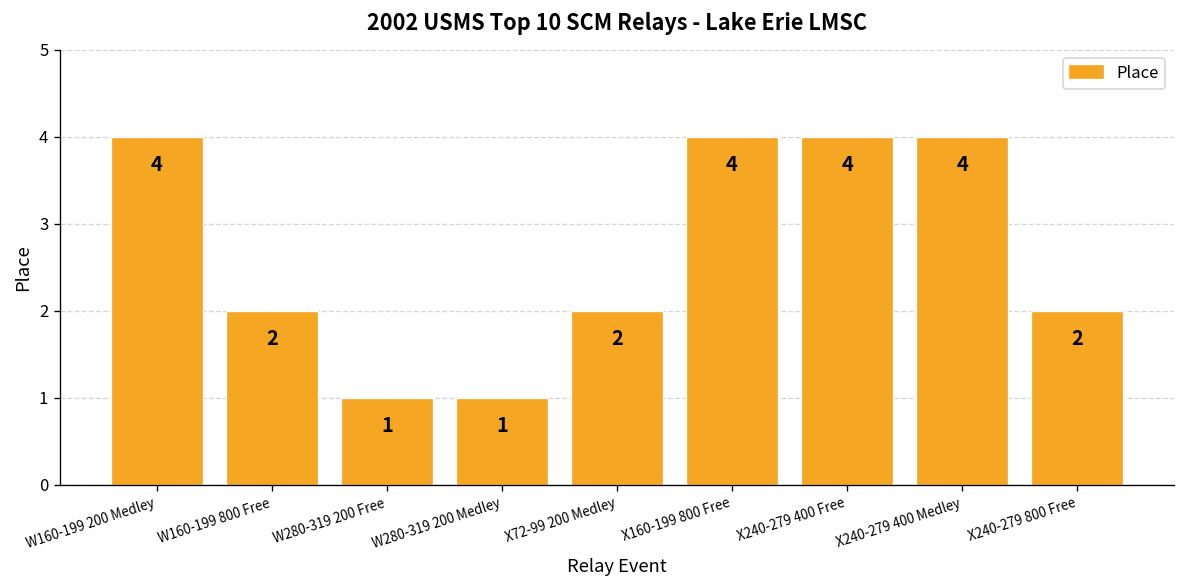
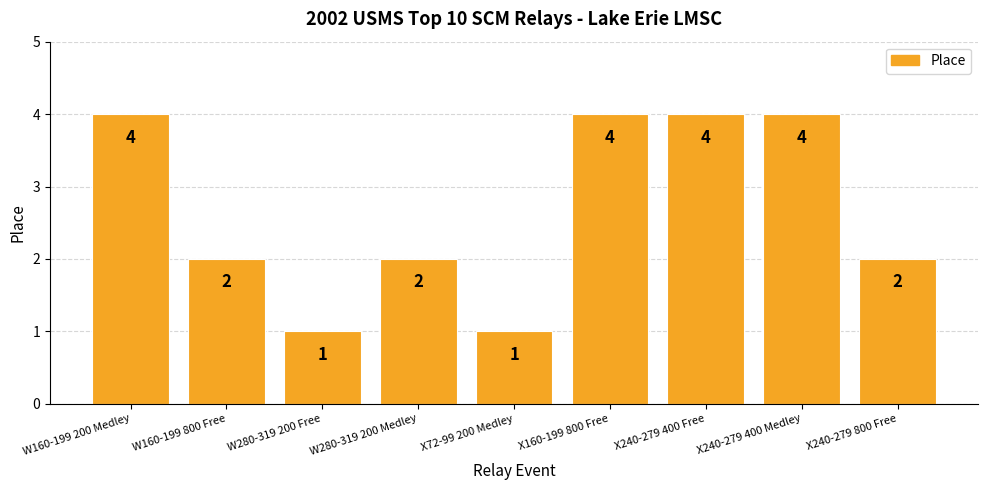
  {
    "W160-199 200 Medley": 4,
    "W160-199 800 Free": 2,
    "W280-319 200 Free": 1,
-   "W280-319 200 Medley": 1,
-   "X72-99 200 Medley": 2,
+   "W280-319 200 Medley": 2,
+   "X72-99 200 Medley": 1,
    "X160-199 800 Free": 4,
    "X240-279 400 Free": 4,
    "X240-279 400 Medley": 4,
    "X240-279 800 Free": 2
  }
